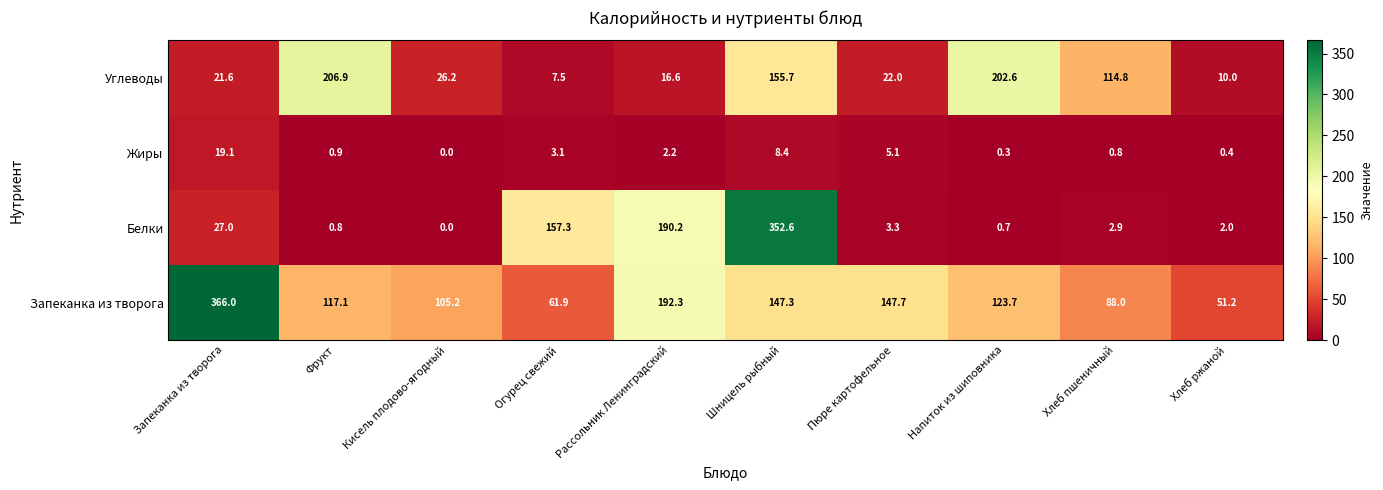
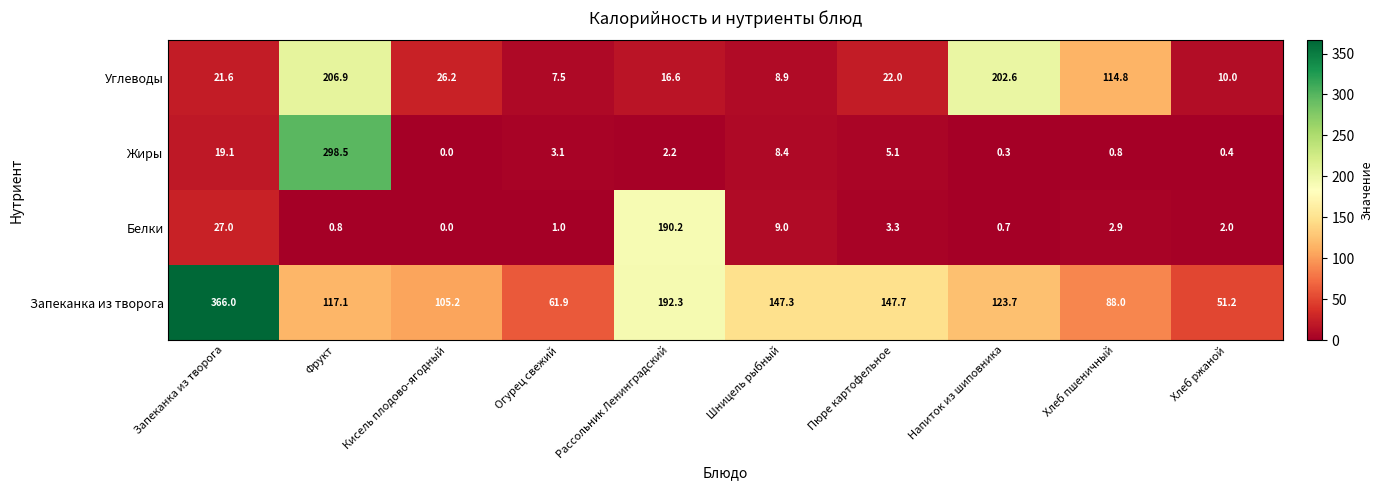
  {
    "Углеводы": {
      "Запеканка из творога": 21.6,
      "Фрукт": 206.9,
      "Кисель плодово-ягодный": 26.2,
      "Огурец свежий": 7.5,
      "Рассольник Ленинградский": 16.6,
-     "Шницель рыбный": 155.7,
+     "Шницель рыбный": 8.9,
      "Пюре картофельное": 22.0,
      "Напиток из шиповника": 202.6,
      "Хлеб пшеничный": 114.8,
      "Хлеб ржаной": 10.0
    },
    "Жиры": {
      "Запеканка из творога": 19.1,
-     "Фрукт": 0.9,
+     "Фрукт": 298.5,
      "Кисель плодово-ягодный": 0.0,
      "Огурец свежий": 3.1,
      "Рассольник Ленинградский": 2.2,
      "Шницель рыбный": 8.4,
      "Пюре картофельное": 5.1,
      "Напиток из шиповника": 0.3,
      "Хлеб пшеничный": 0.8,
      "Хлеб ржаной": 0.4
    },
    "Белки": {
      "Запеканка из творога": 27.0,
      "Фрукт": 0.8,
      "Кисель плодово-ягодный": 0.0,
-     "Огурец свежий": 157.3,
+     "Огурец свежий": 1.0,
      "Рассольник Ленинградский": 190.2,
-     "Шницель рыбный": 352.6,
+     "Шницель рыбный": 9.0,
      "Пюре картофельное": 3.3,
      "Напиток из шиповника": 0.7,
      "Хлеб пшеничный": 2.9,
      "Хлеб ржаной": 2.0
    },
    "Запеканка из творога": {
      "Запеканка из творога": 366.0,
      "Фрукт": 117.1,
      "Кисель плодово-ягодный": 105.2,
      "Огурец свежий": 61.9,
      "Рассольник Ленинградский": 192.3,
      "Шницель рыбный": 147.3,
      "Пюре картофельное": 147.7,
      "Напиток из шиповника": 123.7,
      "Хлеб пшеничный": 88.0,
      "Хлеб ржаной": 51.2
    }
  }
